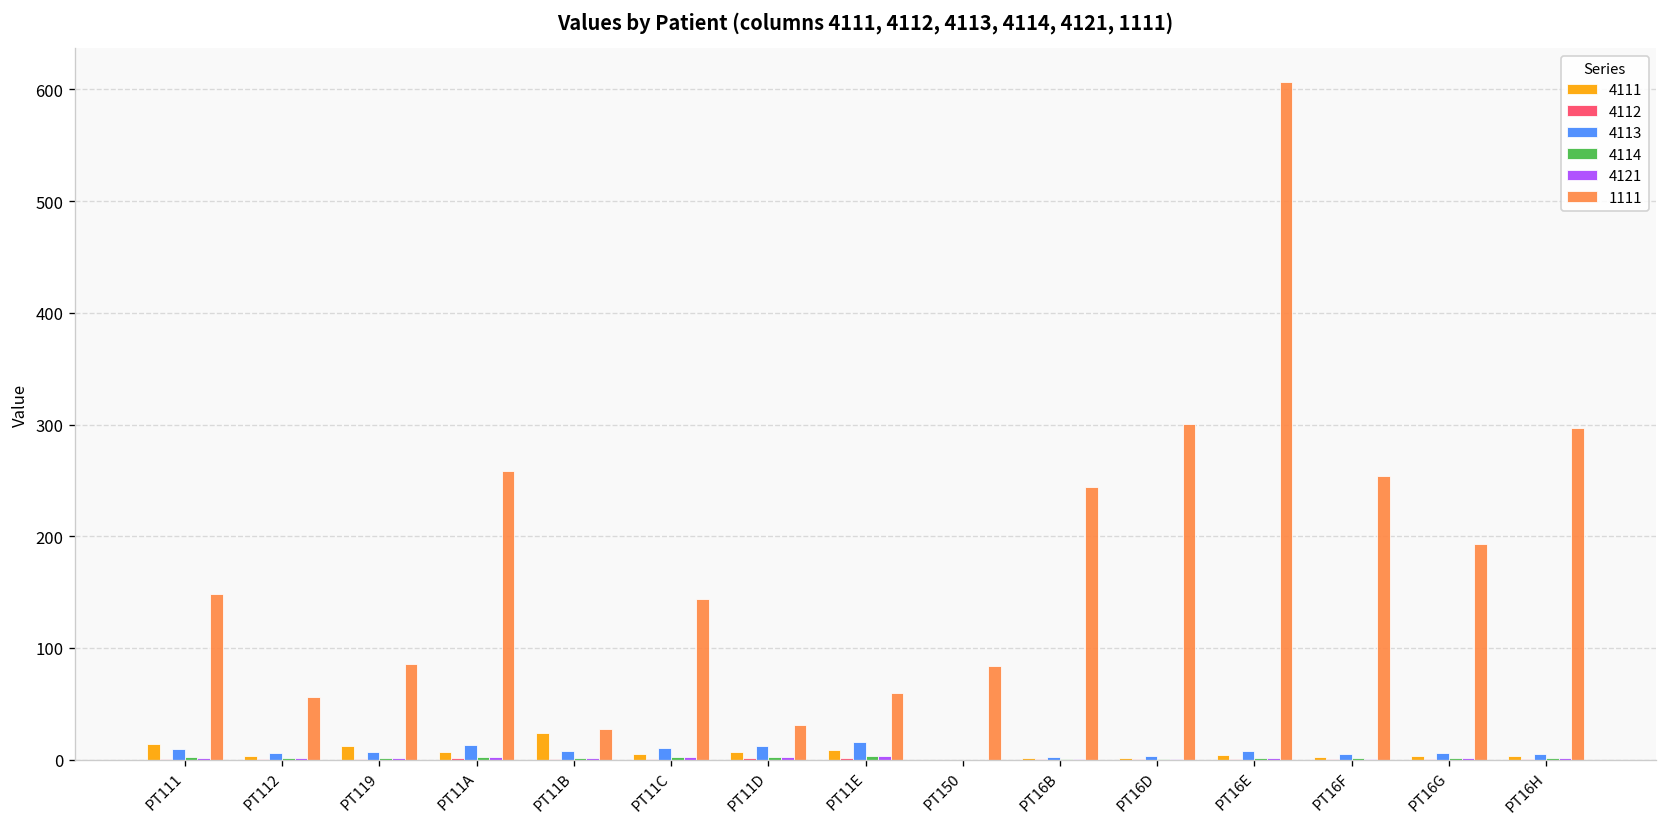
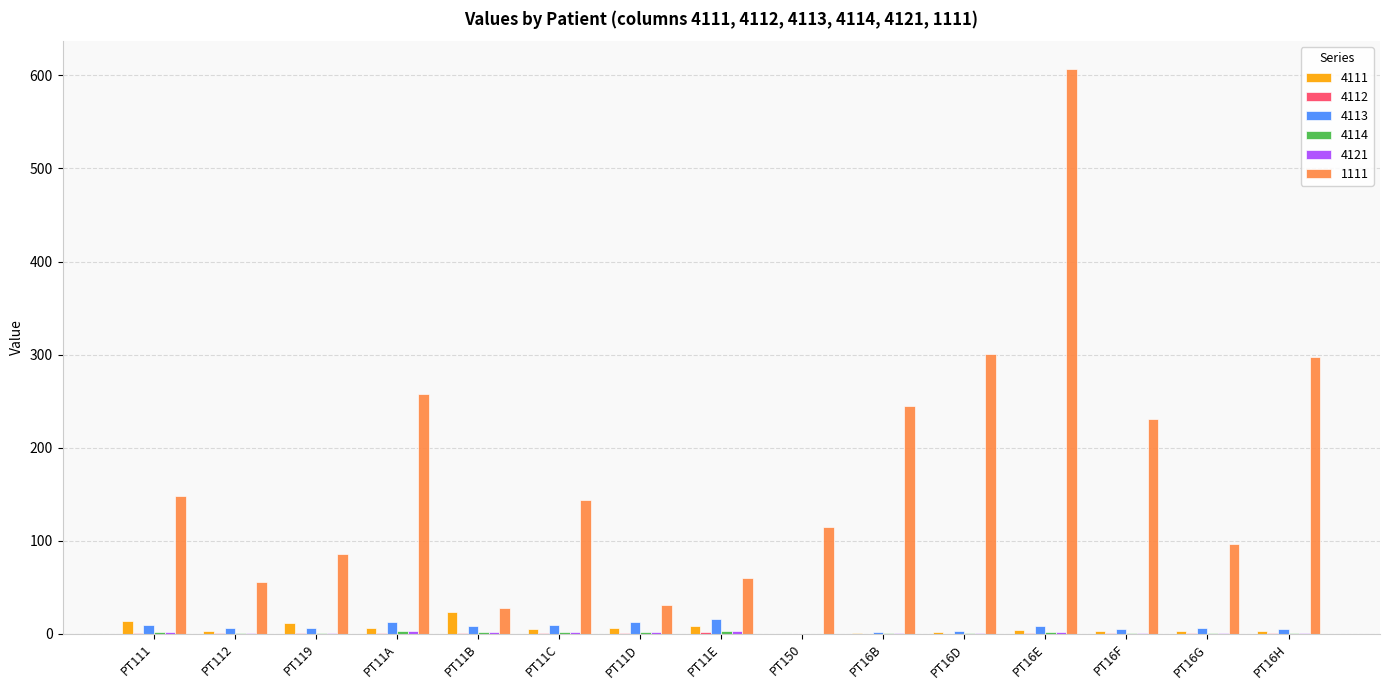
  {
    "4111": {
      "PT111": 10,
      "PT112": 0,
      "PT119": 10,
      "PT11A": 10,
      "PT11B": 20,
      "PT11C": 10,
      "PT11D": 10,
      "PT11E": 10,
      "PT150": 0,
      "PT16E": 0,
      "PT16G": 0,
      "PT16H": 0
    },
    "4112": {
      "PT150": 0
    },
    "4113": {
      "PT111": 10,
      "PT112": 10,
      "PT119": 10,
      "PT11A": 10,
      "PT11B": 10,
      "PT11C": 10,
      "PT11D": 10,
      "PT11E": 20,
      "PT150": 0,
      "PT16D": 0,
      "PT16E": 10,
      "PT16F": 10,
      "PT16G": 10,
      "PT16H": 10
    },
    "4114": {
      "PT11E": 0,
      "PT150": 0
    },
    "4121": {
      "PT11E": 0,
      "PT150": 0
    },
    "1111": {
      "PT111": 150,
      "PT112": 60,
      "PT119": 90,
      "PT11A": 260,
      "PT11B": 30,
      "PT11C": 140,
      "PT11D": 30,
      "PT11E": 60,
-     "PT150": 80,
+     "PT150": 110,
      "PT16B": 240,
      "PT16D": 300,
      "PT16E": 610,
-     "PT16F": 250,
-     "PT16G": 190,
+     "PT16F": 230,
+     "PT16G": 100,
      "PT16H": 300
    }
  }
